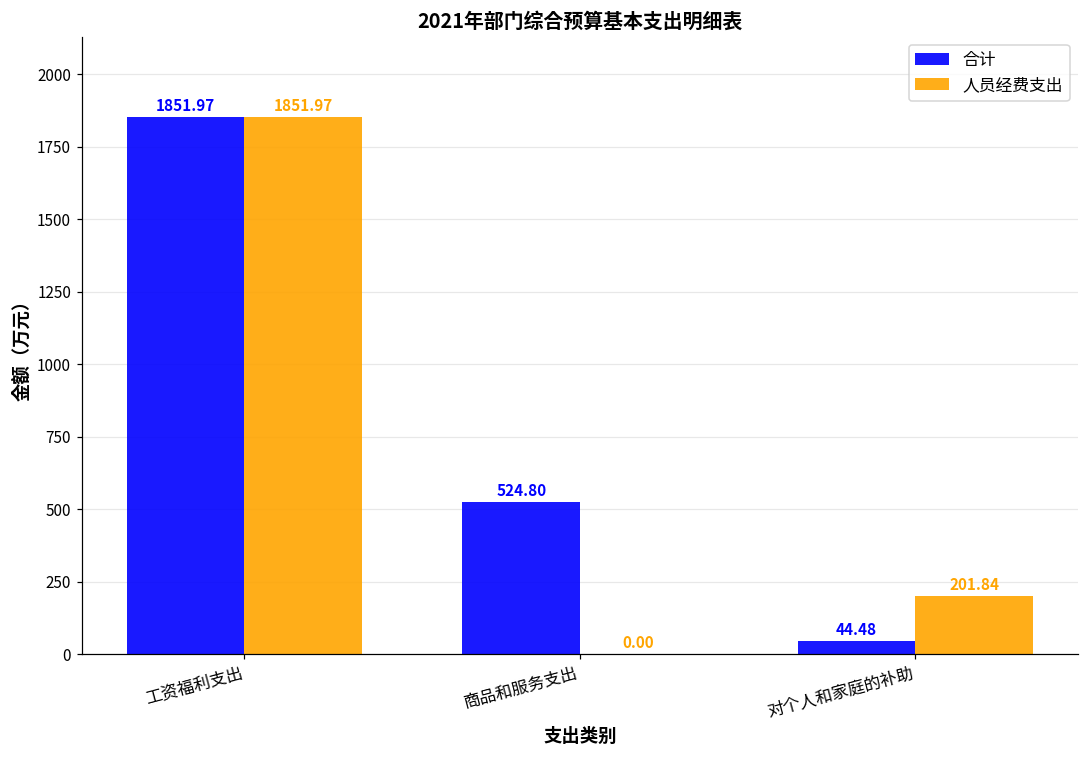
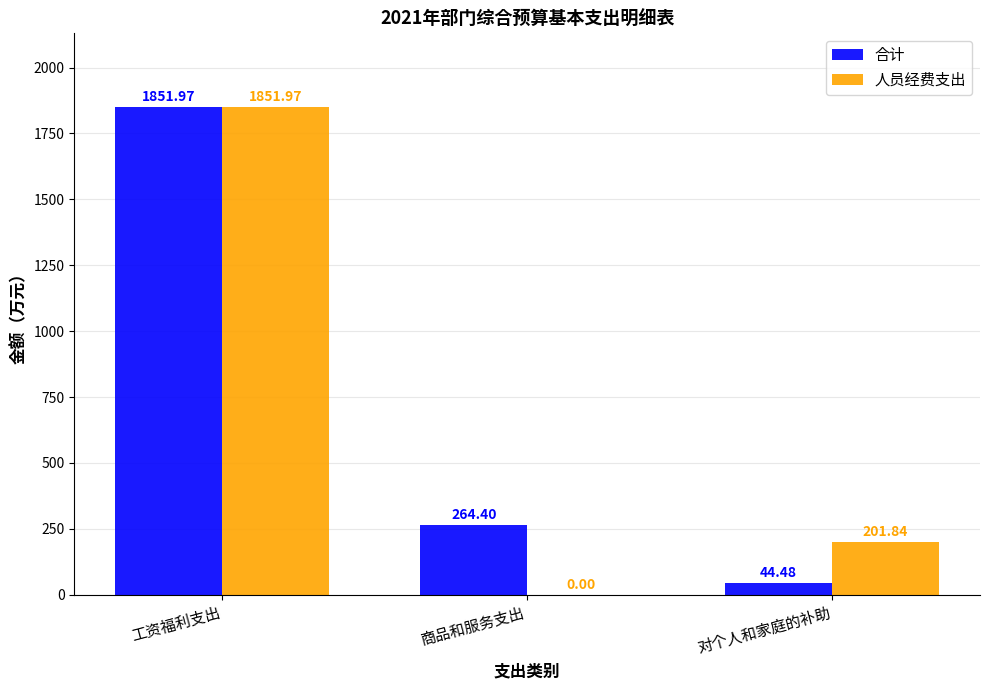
  {
    "合计": {
      "工资福利支出": 1851.97,
-     "商品和服务支出": 524.80,
+     "商品和服务支出": 264.40,
      "对个人和家庭的补助": 44.48
    },
    "人员经费支出": {
      "工资福利支出": 1851.97,
      "商品和服务支出": 0.00,
      "对个人和家庭的补助": 201.84
    }
  }
